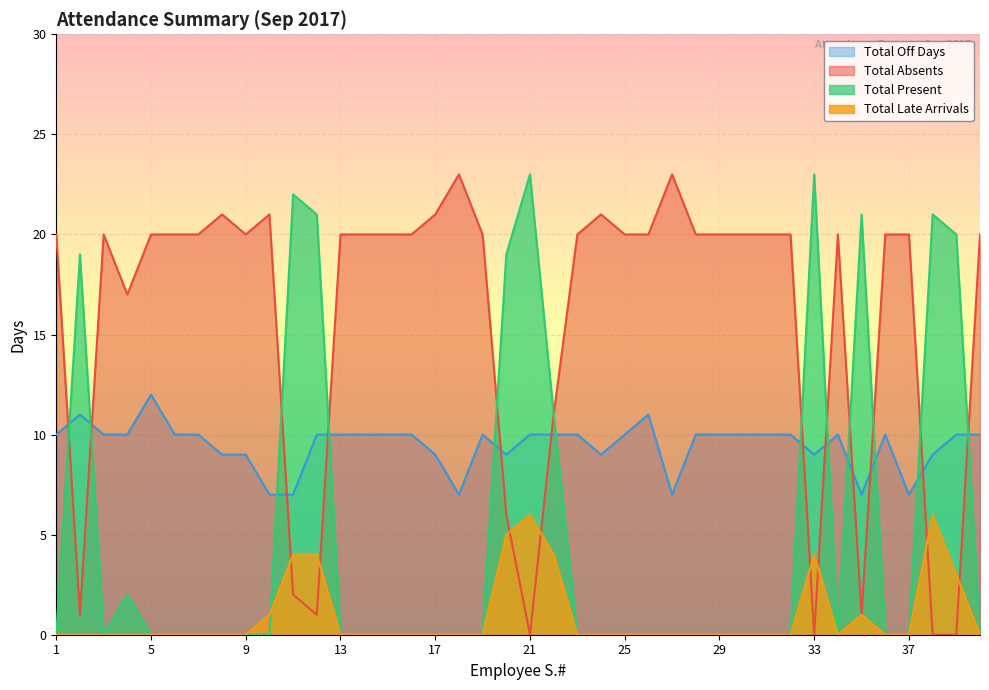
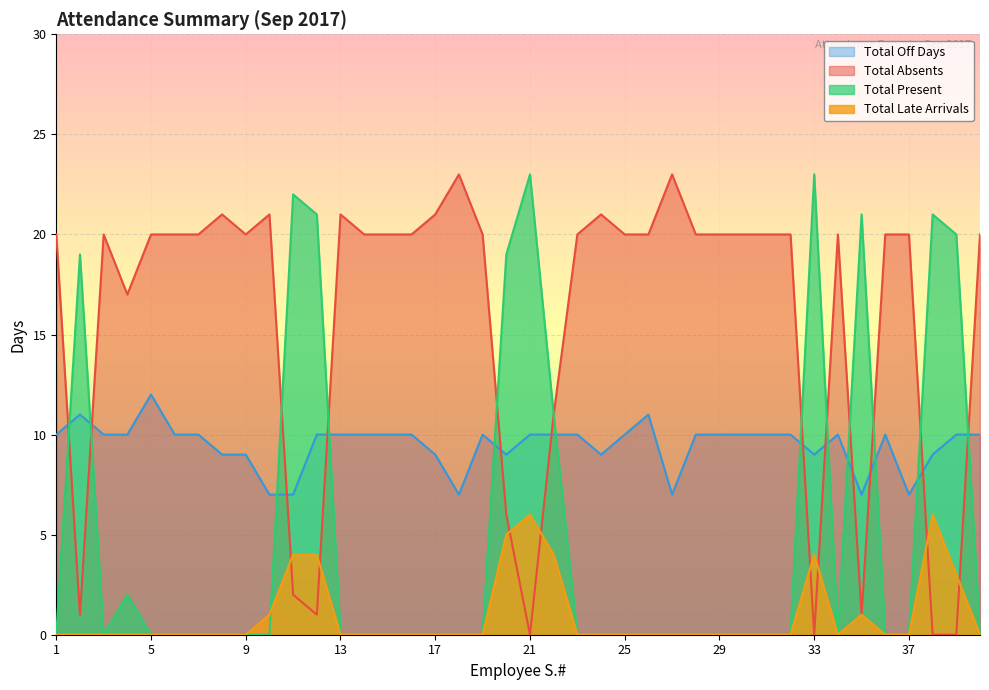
  {
    "Total Off Days": {
      "1": 10,
      "5": 12,
      "9": 9,
      "13": 10,
      "17": 9,
      "21": 10,
      "25": 10,
      "29": 10,
      "33": 9,
      "37": 7
    },
    "Total Absents": {
      "1": 20,
      "5": 20,
      "9": 20,
-     "13": 20,
+     "13": 21,
      "17": 21,
      "21": 0,
      "25": 20,
      "29": 20,
      "33": 0,
      "37": 20
    },
    "Total Present": {
      "21": 23,
      "33": 23
    },
    "Total Late Arrivals": {
      "21": 6,
      "33": 4
    }
  }
